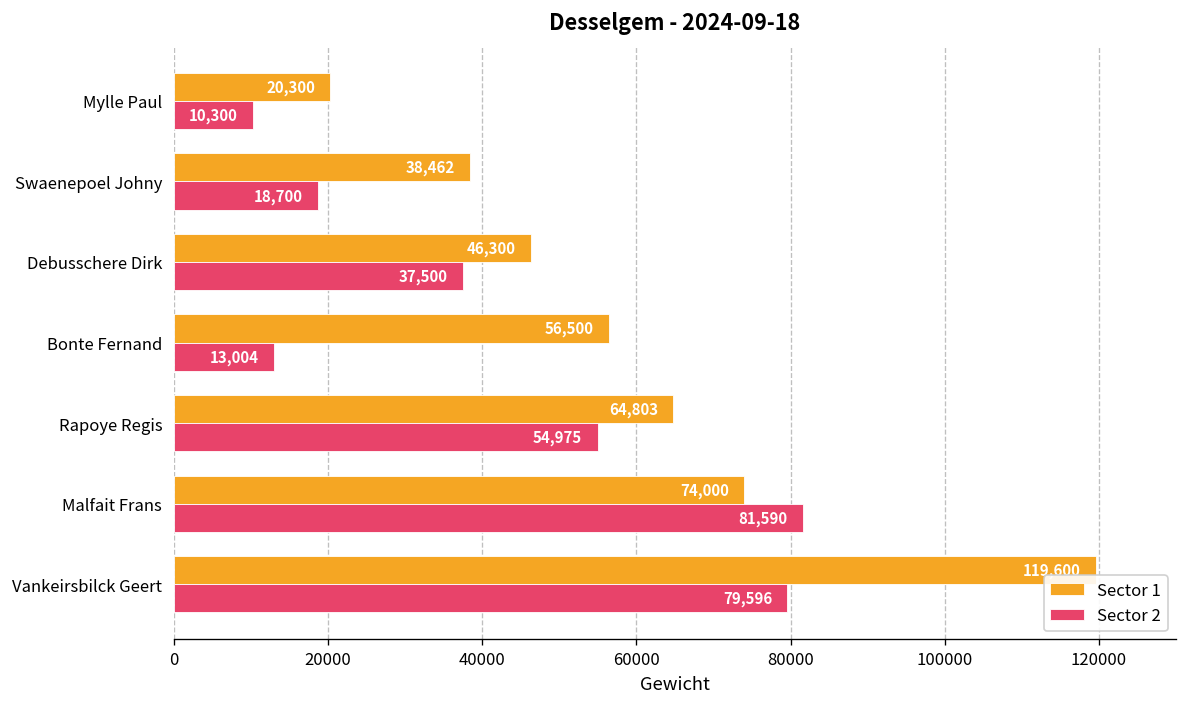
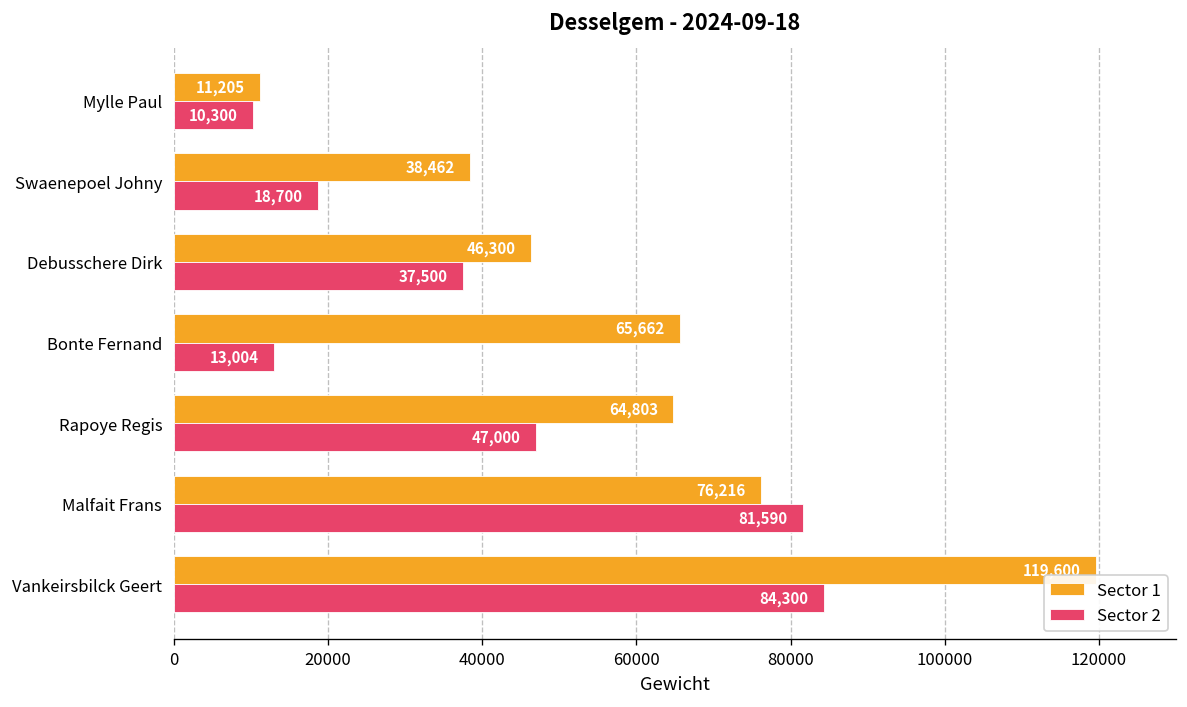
  {
    "Sector 1": {
-     "Mylle Paul": "20,300",
+     "Mylle Paul": "11,205",
      "Swaenepoel Johny": "38,462",
      "Debusschere Dirk": "46,300",
-     "Bonte Fernand": "56,500",
+     "Bonte Fernand": "65,662",
      "Rapoye Regis": "64,803",
-     "Malfait Frans": "74,000"
+     "Malfait Frans": "76,216"
    },
    "Sector 2": {
      "Mylle Paul": "10,300",
      "Swaenepoel Johny": "18,700",
      "Debusschere Dirk": "37,500",
      "Bonte Fernand": "13,004",
-     "Rapoye Regis": "54,975",
+     "Rapoye Regis": "47,000",
      "Malfait Frans": "81,590",
-     "Vankeirsbilck Geert": "79,596"
+     "Vankeirsbilck Geert": "84,300"
    }
  }
